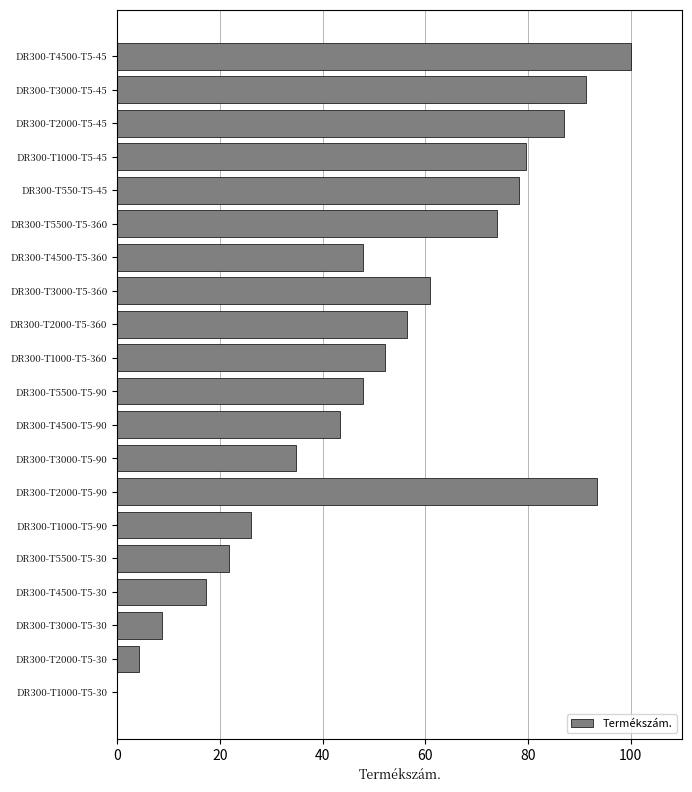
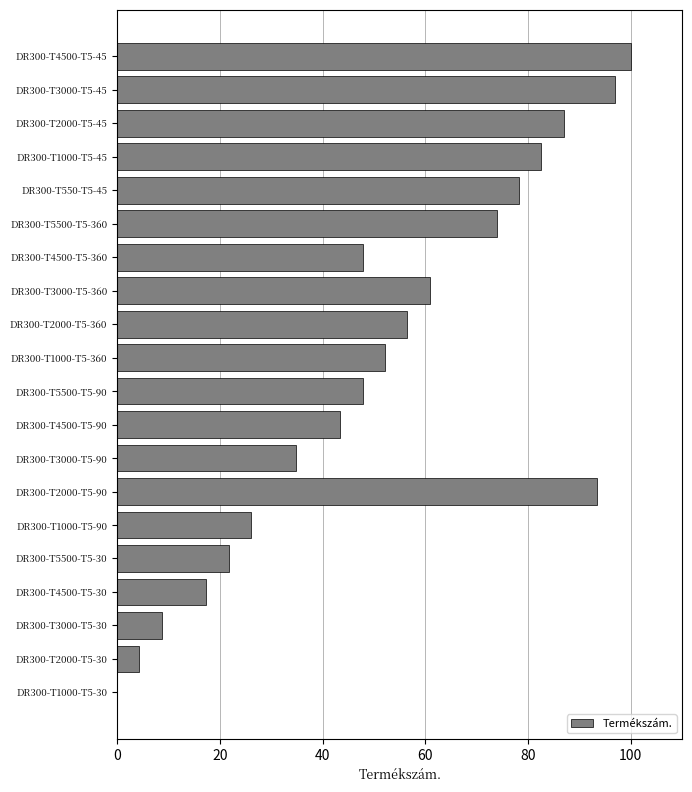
  {
    "DR300-T4500-T5-45": 100,
-   "DR300-T3000-T5-45": 91,
+   "DR300-T3000-T5-45": 97,
    "DR300-T2000-T5-45": 87,
-   "DR300-T1000-T5-45": 80,
+   "DR300-T1000-T5-45": 83,
    "DR300-T550-T5-45": 78,
    "DR300-T5500-T5-360": 74,
    "DR300-T4500-T5-360": 48,
    "DR300-T3000-T5-360": 61,
    "DR300-T2000-T5-360": 57,
    "DR300-T1000-T5-360": 52,
    "DR300-T5500-T5-90": 48,
    "DR300-T4500-T5-90": 43,
    "DR300-T3000-T5-90": 35,
    "DR300-T2000-T5-90": 93,
    "DR300-T1000-T5-90": 26,
    "DR300-T5500-T5-30": 22,
    "DR300-T4500-T5-30": 17,
    "DR300-T3000-T5-30": 9,
    "DR300-T2000-T5-30": 4,
    "DR300-T1000-T5-30": 0
  }
